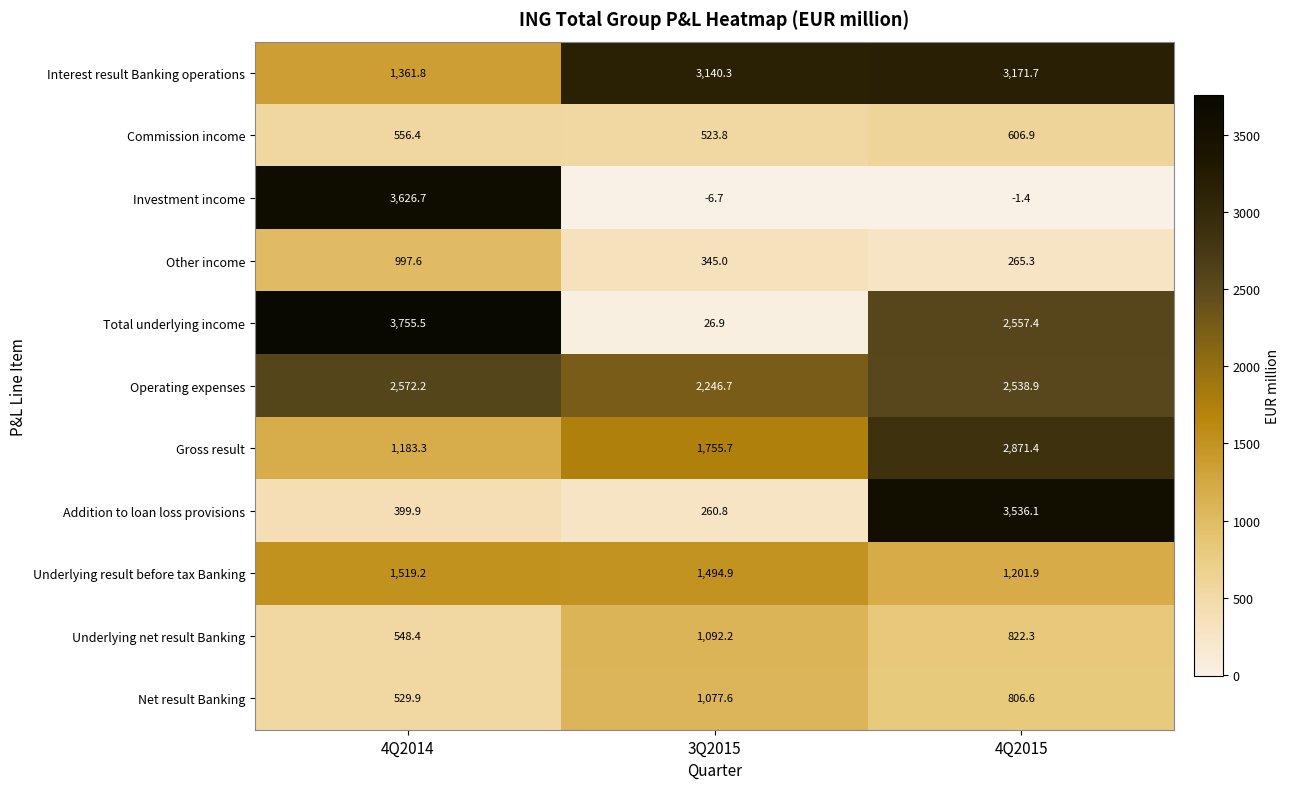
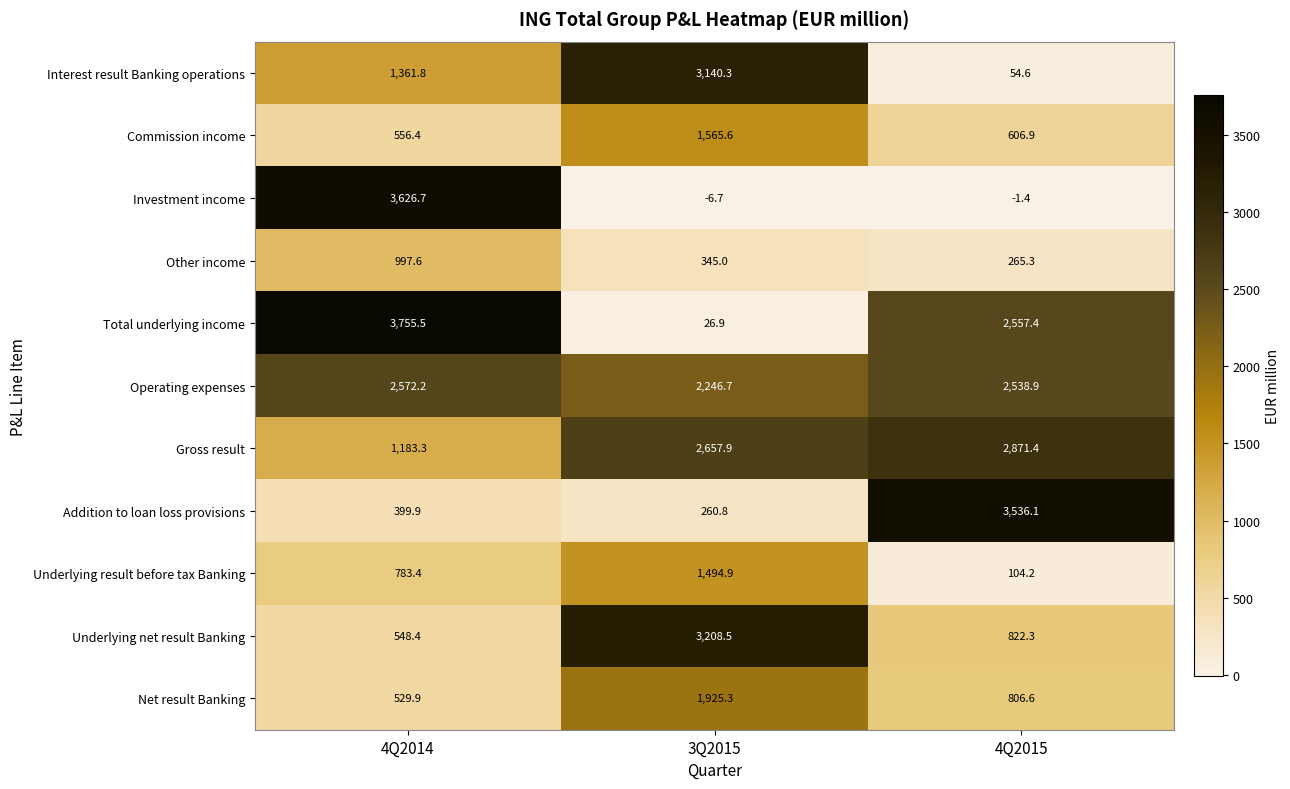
  {
    "Interest result Banking operations": {
      "4Q2014": "1,361.8",
      "3Q2015": "3,140.3",
-     "4Q2015": "3,171.7"
+     "4Q2015": "54.6"
    },
    "Commission income": {
      "4Q2014": "556.4",
-     "3Q2015": "523.8",
+     "3Q2015": "1,565.6",
      "4Q2015": "606.9"
    },
    "Investment income": {
      "4Q2014": "3,626.7",
      "3Q2015": "-6.7",
      "4Q2015": "-1.4"
    },
    "Other income": {
      "4Q2014": "997.6",
      "3Q2015": "345.0",
      "4Q2015": "265.3"
    },
    "Total underlying income": {
      "4Q2014": "3,755.5",
      "3Q2015": "26.9",
      "4Q2015": "2,557.4"
    },
    "Operating expenses": {
      "4Q2014": "2,572.2",
      "3Q2015": "2,246.7",
      "4Q2015": "2,538.9"
    },
    "Gross result": {
      "4Q2014": "1,183.3",
-     "3Q2015": "1,755.7",
+     "3Q2015": "2,657.9",
      "4Q2015": "2,871.4"
    },
    "Addition to loan loss provisions": {
      "4Q2014": "399.9",
      "3Q2015": "260.8",
      "4Q2015": "3,536.1"
    },
    "Underlying result before tax Banking": {
-     "4Q2014": "1,519.2",
+     "4Q2014": "783.4",
      "3Q2015": "1,494.9",
-     "4Q2015": "1,201.9"
+     "4Q2015": "104.2"
    },
    "Underlying net result Banking": {
      "4Q2014": "548.4",
-     "3Q2015": "1,092.2",
+     "3Q2015": "3,208.5",
      "4Q2015": "822.3"
    },
    "Net result Banking": {
      "4Q2014": "529.9",
-     "3Q2015": "1,077.6",
+     "3Q2015": "1,925.3",
      "4Q2015": "806.6"
    }
  }
